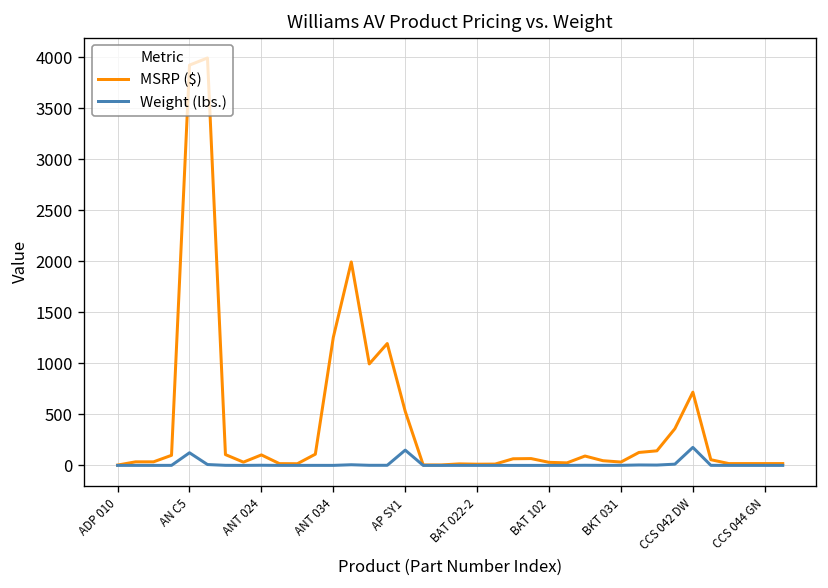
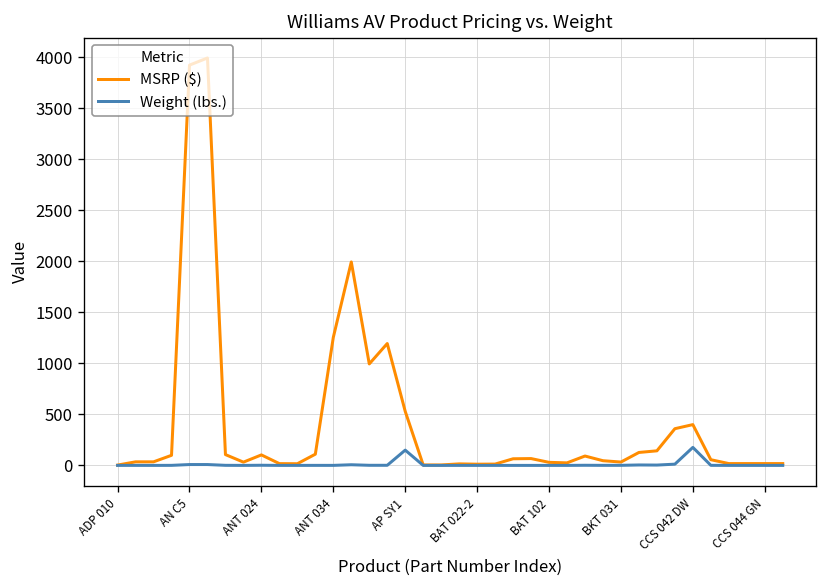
  {
    "MSRP ($)": {
      "ANT 024": 100,
      "ANT 034": 1300,
      "AP SY1": 500,
      "BKT 031": 0,
-     "CCS 042 DW": 700
+     "CCS 042 DW": 400
    },
    "Weight (lbs.)": {
-     "AN C5": 100,
+     "AN C5": 0,
      "ANT 024": 0,
      "ANT 034": 0,
      "AP SY1": 100,
      "BKT 031": 0,
      "CCS 042 DW": 200
    }
  }
